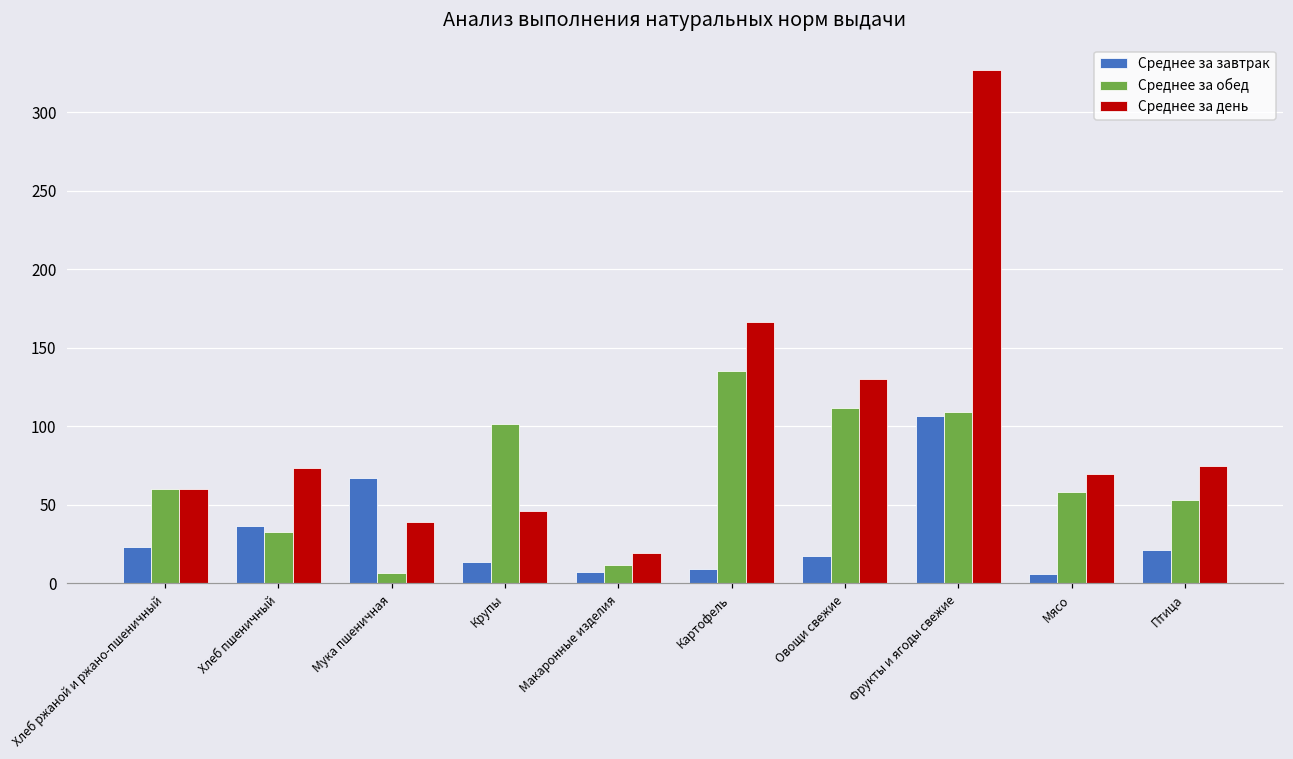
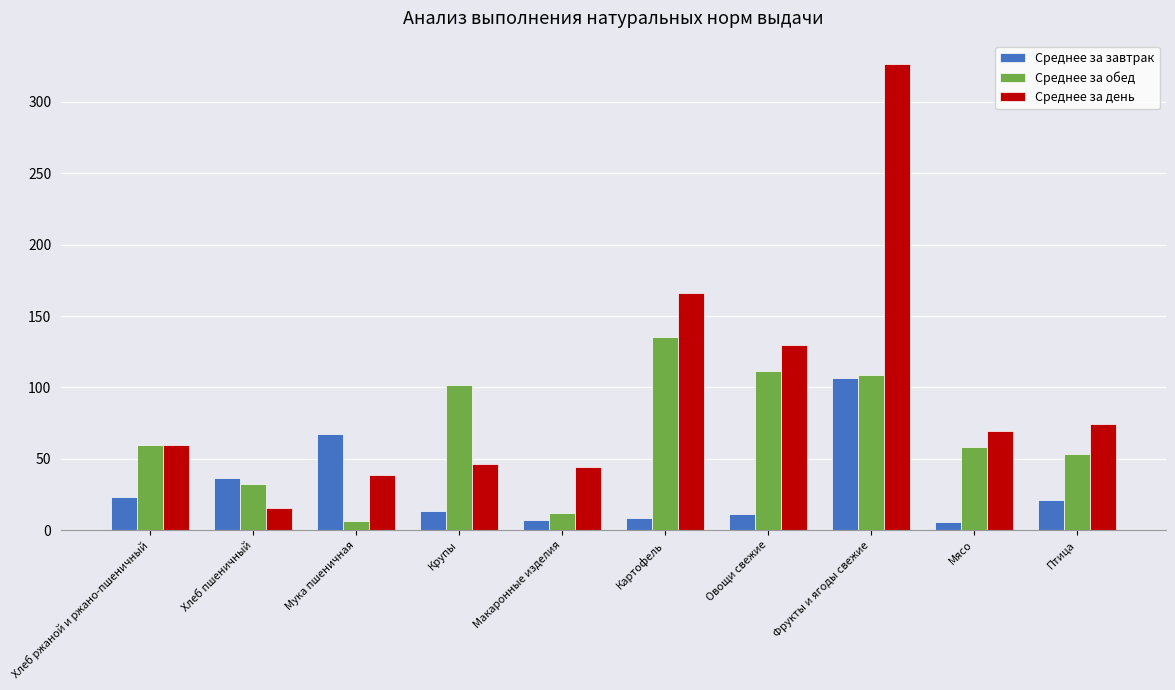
  {
    "Среднее за завтрак": {
      "Хлеб ржаной и ржано-пшеничный": 23,
      "Хлеб пшеничный": 37,
      "Мука пшеничная": 67,
      "Крупы": 14,
      "Макаронные изделия": 7,
      "Картофель": 9,
-     "Овощи свежие": 17,
+     "Овощи свежие": 11,
      "Фрукты и ягоды свежие": 106,
      "Мясо": 6,
      "Птица": 21
    },
    "Среднее за обед": {
      "Хлеб ржаной и ржано-пшеничный": 60,
      "Хлеб пшеничный": 33,
      "Мука пшеничная": 6,
      "Крупы": 102,
      "Макаронные изделия": 12,
      "Картофель": 135,
      "Овощи свежие": 112,
      "Фрукты и ягоды свежие": 109,
      "Мясо": 58,
      "Птица": 53
    },
    "Среднее за день": {
      "Хлеб ржаной и ржано-пшеничный": 60,
-     "Хлеб пшеничный": 73,
+     "Хлеб пшеничный": 16,
      "Мука пшеничная": 39,
      "Крупы": 46,
-     "Макаронные изделия": 19,
+     "Макаронные изделия": 44,
      "Картофель": 166,
      "Овощи свежие": 130,
      "Фрукты и ягоды свежие": 327,
      "Мясо": 70,
      "Птица": 74
    }
  }
